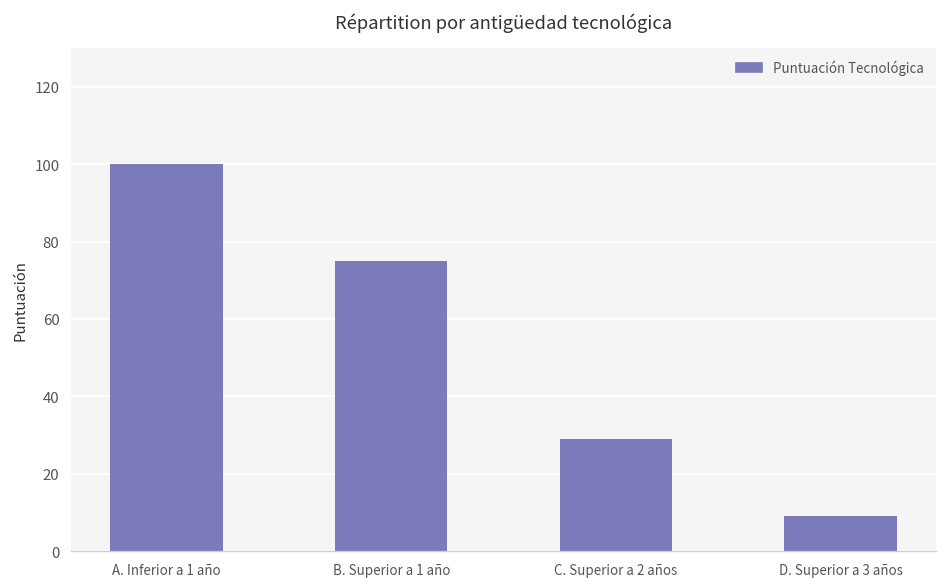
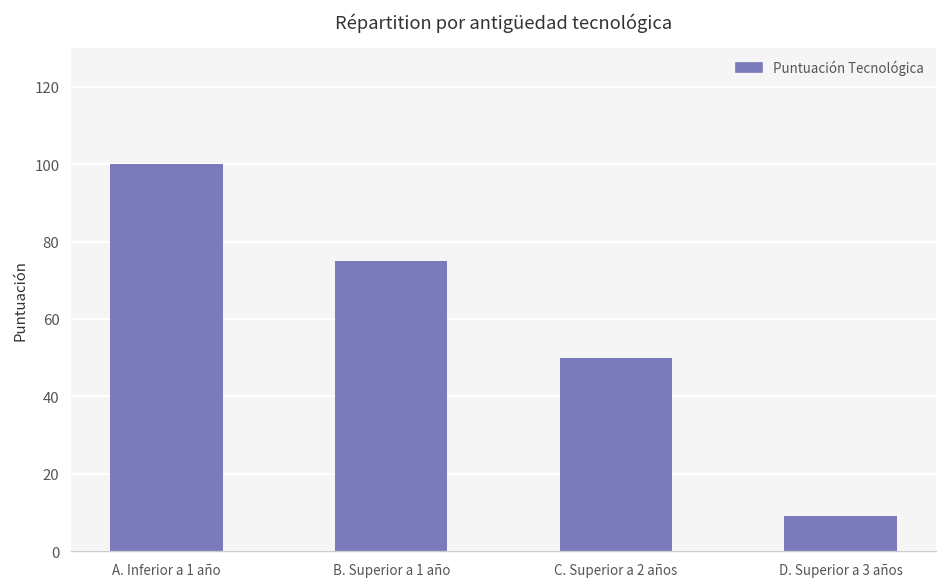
  {
    "A. Inferior a 1 año": 100,
    "B. Superior a 1 año": 75,
-   "C. Superior a 2 años": 29,
+   "C. Superior a 2 años": 50,
    "D. Superior a 3 años": 9
  }
